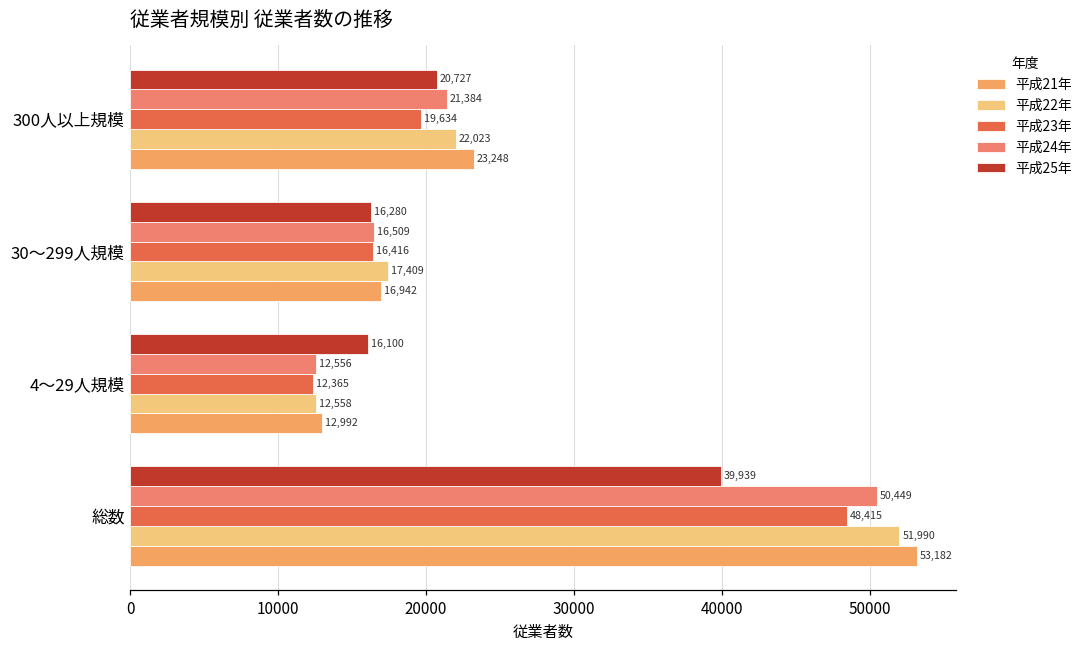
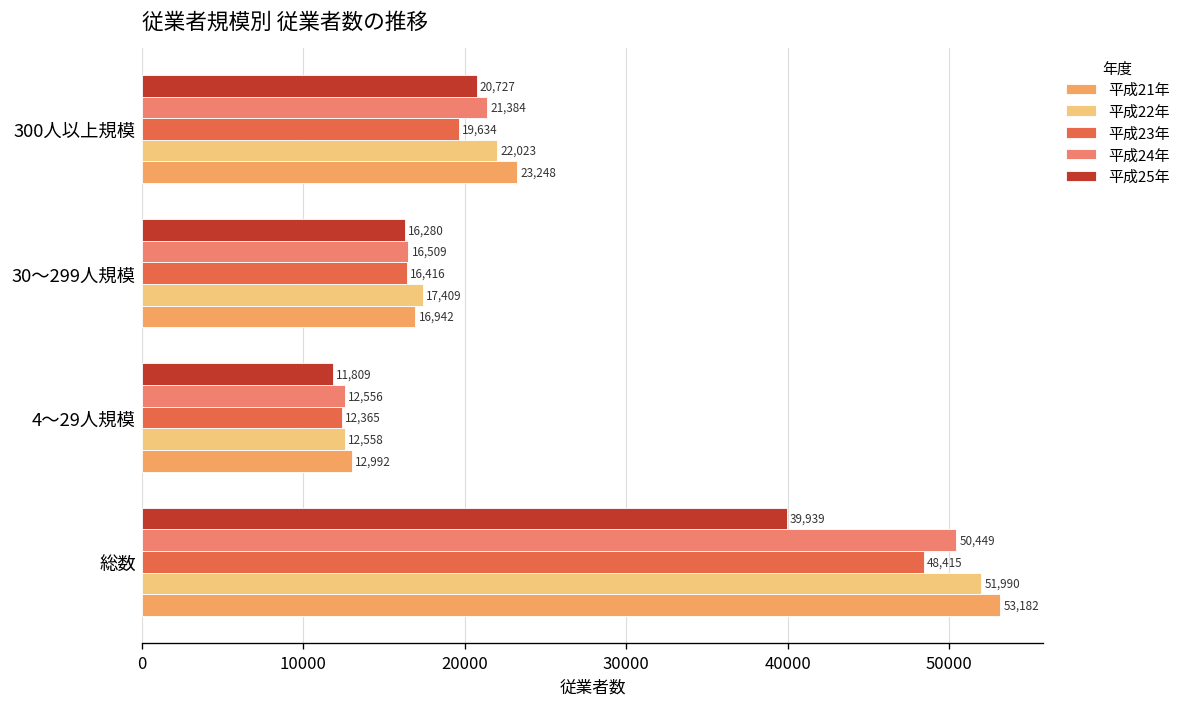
  {
    "平成25年": {
      "300人以上規模": "20,727",
      "30～299人規模": "16,280",
-     "4～29人規模": "16,100",
+     "4～29人規模": "11,809",
      "総数": "39,939"
    }
  }
